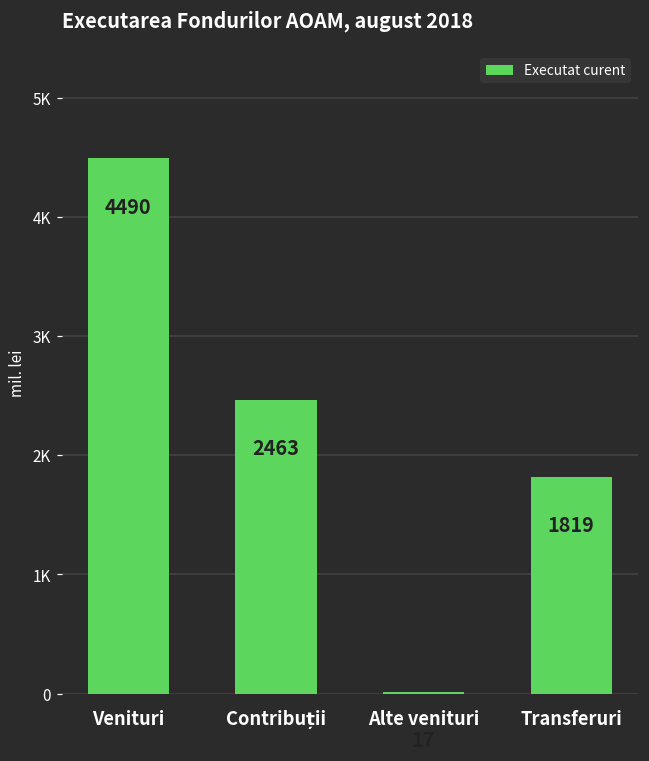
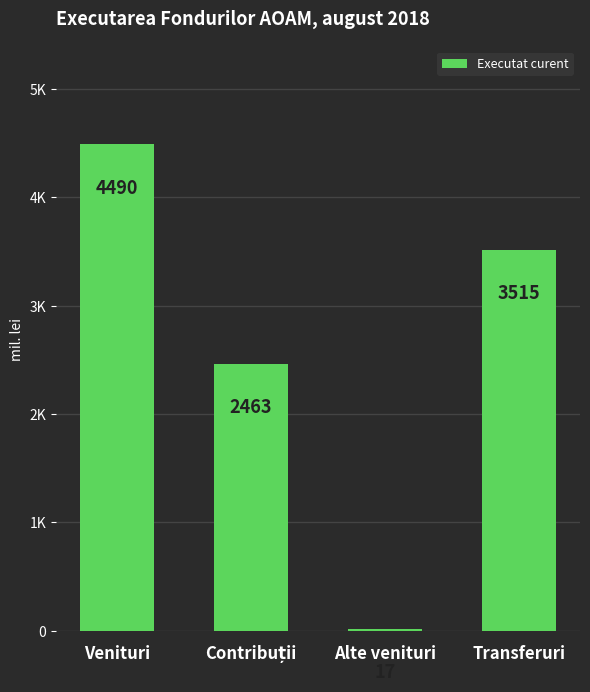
  {
    "Venituri": 4490,
    "Contribuții": 2463,
-   "Transferuri": 1819
+   "Transferuri": 3515
  }
